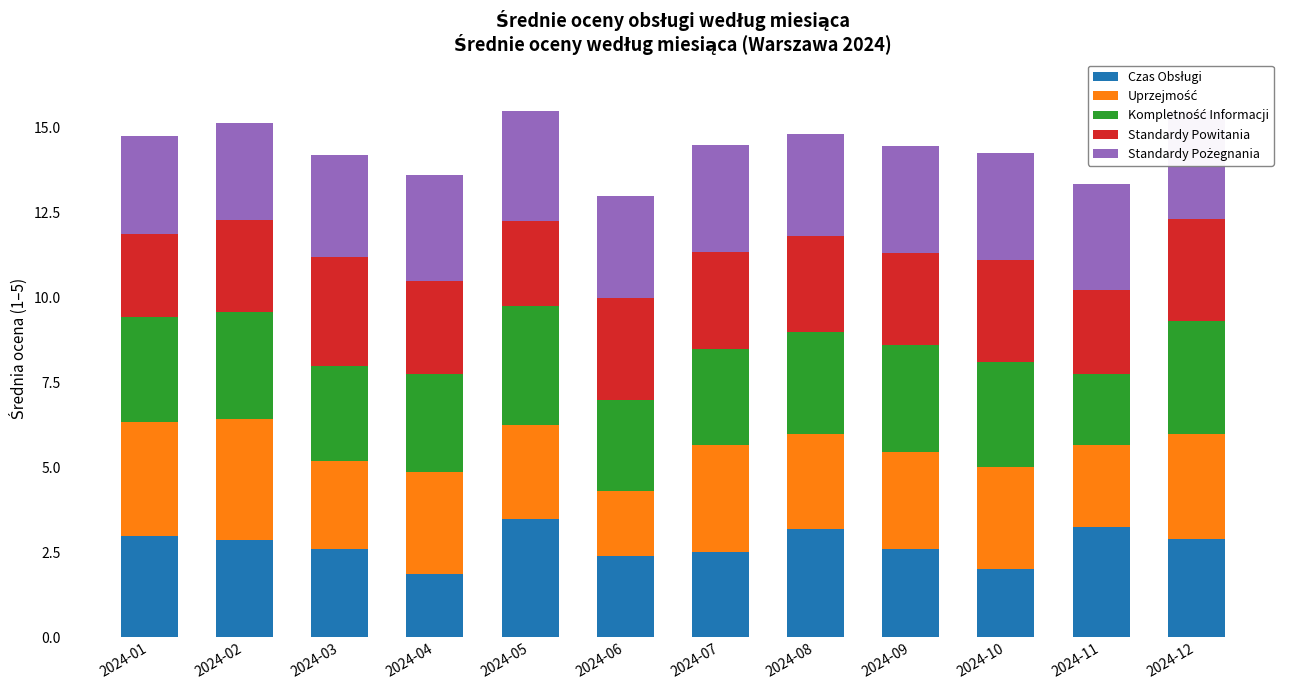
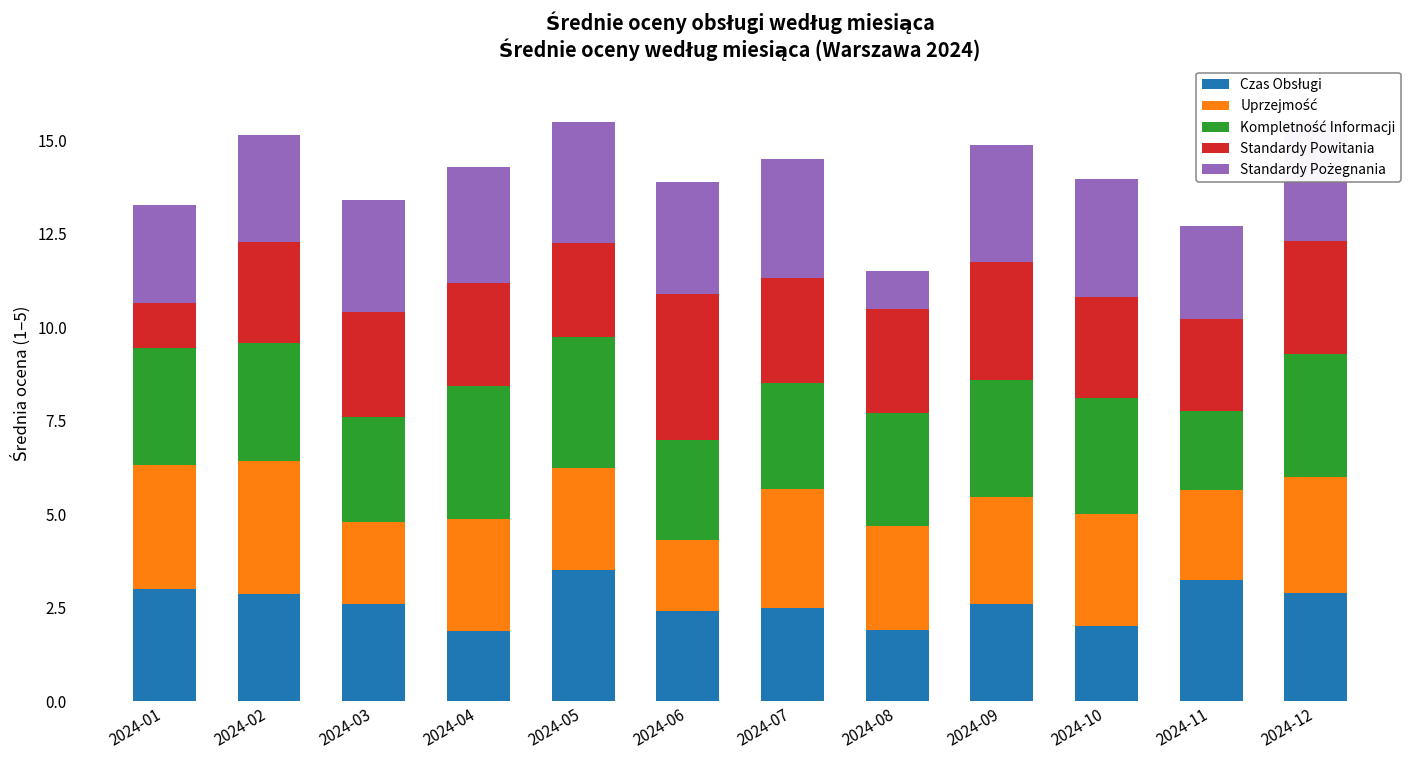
  {
    "Czas Obsługi": {
      "2024-01": 3.0,
      "2024-02": 2.9,
      "2024-03": 2.6,
      "2024-04": 1.9,
      "2024-05": 3.5,
      "2024-06": 2.4,
      "2024-07": 2.5,
-     "2024-08": 3.2,
+     "2024-08": 1.9,
      "2024-09": 2.6,
      "2024-10": 2.0,
      "2024-11": 3.3,
      "2024-12": 2.9
    },
    "Uprzejmość": {
      "2024-01": 3.3,
      "2024-02": 3.6,
-     "2024-03": 2.6,
+     "2024-03": 2.2,
      "2024-04": 3.0,
      "2024-05": 2.8,
      "2024-06": 1.9,
      "2024-07": 3.2,
      "2024-08": 2.8,
      "2024-09": 2.9,
      "2024-10": 3.0,
      "2024-11": 2.4,
      "2024-12": 3.1
    },
    "Kompletność Informacji": {
      "2024-01": 3.1,
      "2024-02": 3.1,
      "2024-03": 2.8,
-     "2024-04": 2.9,
+     "2024-04": 3.6,
      "2024-05": 3.5,
      "2024-06": 2.7,
      "2024-07": 2.8,
      "2024-08": 3.0,
      "2024-09": 3.1,
      "2024-10": 3.1,
      "2024-11": 2.1,
      "2024-12": 3.3
    },
    "Standardy Powitania": {
-     "2024-01": 2.4,
+     "2024-01": 1.2,
      "2024-02": 2.7,
-     "2024-03": 3.2,
+     "2024-03": 2.8,
      "2024-04": 2.8,
      "2024-05": 2.5,
-     "2024-06": 3.0,
+     "2024-06": 3.9,
      "2024-07": 2.8,
      "2024-08": 2.8,
-     "2024-09": 2.7,
-     "2024-10": 3.0,
+     "2024-09": 3.2,
+     "2024-10": 2.7,
      "2024-11": 2.5,
      "2024-12": 3.0
    },
    "Standardy Pożegnania": {
-     "2024-01": 2.9,
+     "2024-01": 2.6,
      "2024-02": 2.9,
      "2024-03": 3.0,
      "2024-04": 3.1,
      "2024-05": 3.3,
      "2024-06": 3.0,
      "2024-07": 3.2,
-     "2024-08": 3,
+     "2024-08": 1,
      "2024-09": 3.1,
      "2024-10": 3.2,
-     "2024-11": 3.1
+     "2024-11": 2.5
    }
  }
